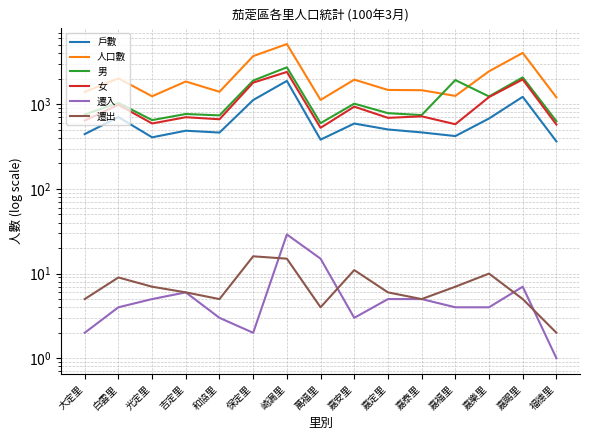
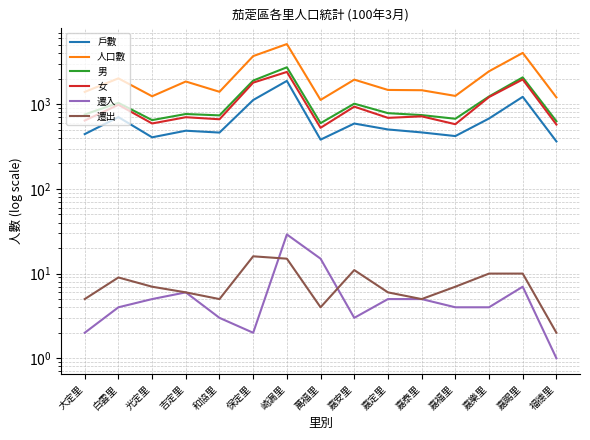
  {
    "戶數": {
      "大定里": 400,
      "光定里": 400,
      "吉定里": 500,
      "和協里": 500,
      "保定里": 1100,
      "崎漏里": 1900,
      "萬福里": 400,
      "嘉安里": 600,
      "嘉定里": 500,
      "嘉泰里": 500,
      "嘉福里": 400,
      "嘉樂里": 700,
      "嘉賜里": 1200,
      "福德里": 360
    },
    "人口數": {
      "光定里": 1200,
      "吉定里": 1900,
      "和協里": 1400,
      "保定里": 4000,
      "崎漏里": 5000,
      "萬福里": 1100,
      "嘉安里": 2000,
      "嘉定里": 1500,
      "嘉泰里": 1500,
      "嘉福里": 1300,
      "嘉樂里": 2500,
      "嘉賜里": 4000,
      "福德里": 1200
    },
    "男": {
      "光定里": 700,
      "吉定里": 800,
      "和協里": 700,
      "崎漏里": 2700,
      "萬福里": 600,
      "嘉安里": 1000,
      "嘉定里": 800,
-     "嘉福里": 1900,
+     "嘉福里": 700,
      "福德里": 600
    },
    "女": {
      "光定里": 600,
      "吉定里": 700,
      "和協里": 700,
      "崎漏里": 2400,
      "萬福里": 500,
      "嘉安里": 900,
      "嘉定里": 700,
      "嘉福里": 600,
      "福德里": 600
    },
    "遷入": {
      "大定里": 2,
      "白雲里": 4,
      "光定里": 5,
      "和協里": 3,
      "保定里": 2,
      "崎漏里": 29,
      "萬福里": 15,
      "嘉安里": 3,
      "嘉定里": 5,
      "嘉福里": 4,
      "嘉樂里": 4,
      "嘉賜里": 7,
      "福德里": 1
    },
    "遷出": {
      "大定里": 5,
      "白雲里": 9,
      "光定里": 7,
      "和協里": 5,
      "保定里": 16,
      "崎漏里": 15,
      "萬福里": 4,
      "嘉安里": 11,
      "嘉定里": 6,
      "嘉福里": 7,
      "嘉樂里": 10,
-     "嘉賜里": 5,
+     "嘉賜里": 10,
      "福德里": 2
    }
  }
